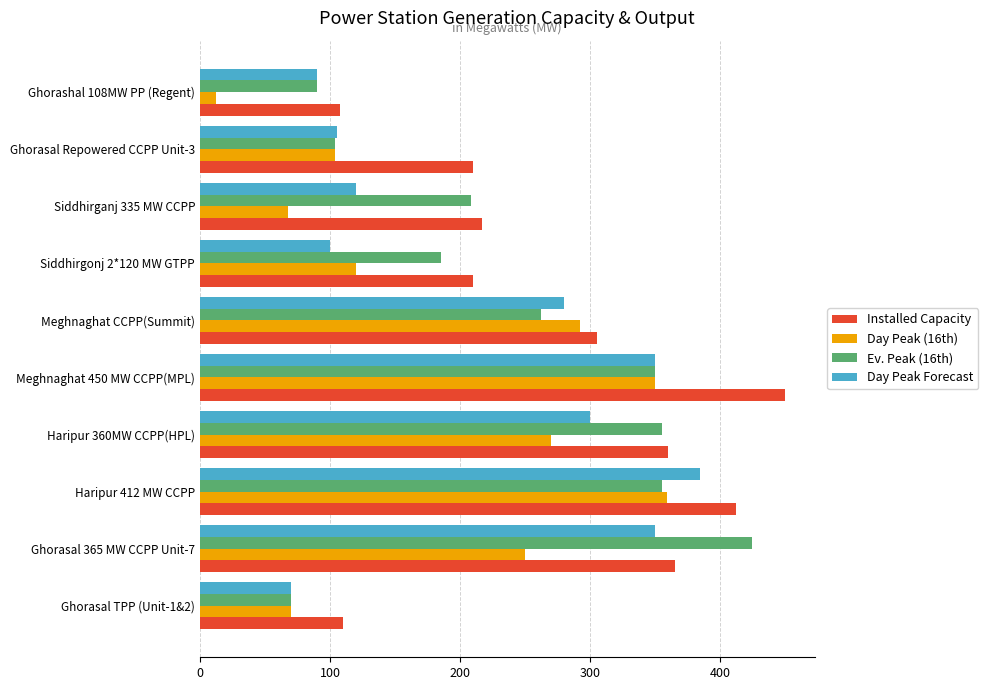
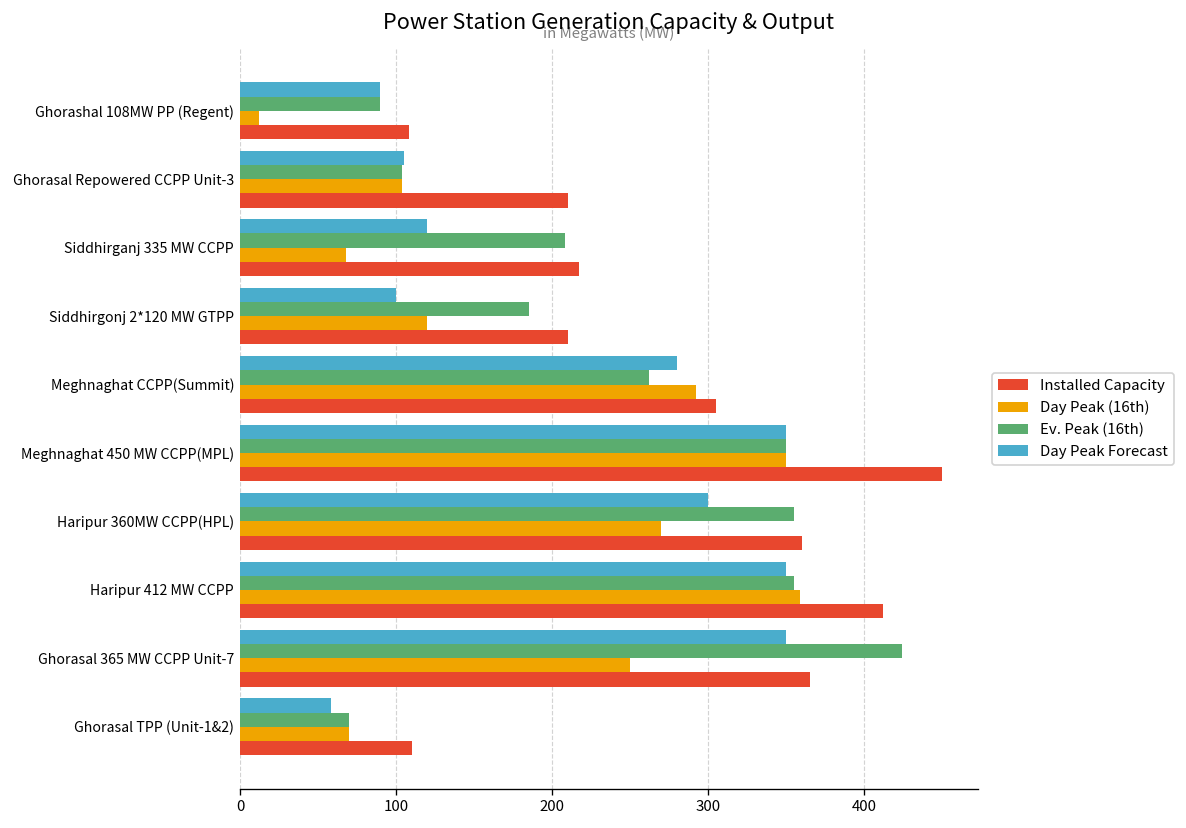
  {
    "Installed Capacity": {
      "Ghorashal 108MW PP (Regent)": 108,
      "Ghorasal Repowered CCPP Unit-3": 210,
      "Siddhirganj 335 MW CCPP": 217,
      "Siddhirgonj 2*120 MW GTPP": 210,
      "Meghnaghat CCPP(Summit)": 305,
      "Meghnaghat 450 MW CCPP(MPL)": 450,
      "Haripur 360MW CCPP(HPL)": 360,
      "Haripur 412 MW CCPP": 412,
      "Ghorasal 365 MW CCPP Unit-7": 365,
      "Ghorasal TPP (Unit-1&2)": 110
    },
    "Day Peak (16th)": {
      "Ghorashal 108MW PP (Regent)": 12,
      "Ghorasal Repowered CCPP Unit-3": 104,
      "Siddhirganj 335 MW CCPP": 68,
      "Siddhirgonj 2*120 MW GTPP": 120,
      "Meghnaghat CCPP(Summit)": 292,
      "Meghnaghat 450 MW CCPP(MPL)": 350,
      "Haripur 360MW CCPP(HPL)": 270,
      "Haripur 412 MW CCPP": 359,
      "Ghorasal 365 MW CCPP Unit-7": 250,
      "Ghorasal TPP (Unit-1&2)": 70
    },
    "Ev. Peak (16th)": {
      "Ghorashal 108MW PP (Regent)": 90,
      "Ghorasal Repowered CCPP Unit-3": 104,
      "Siddhirganj 335 MW CCPP": 208,
      "Siddhirgonj 2*120 MW GTPP": 185,
      "Meghnaghat CCPP(Summit)": 262,
      "Meghnaghat 450 MW CCPP(MPL)": 350,
      "Haripur 360MW CCPP(HPL)": 355,
      "Haripur 412 MW CCPP": 355,
      "Ghorasal 365 MW CCPP Unit-7": 424,
      "Ghorasal TPP (Unit-1&2)": 70
    },
    "Day Peak Forecast": {
      "Ghorashal 108MW PP (Regent)": 90,
      "Ghorasal Repowered CCPP Unit-3": 105,
      "Siddhirganj 335 MW CCPP": 120,
      "Siddhirgonj 2*120 MW GTPP": 100,
      "Meghnaghat CCPP(Summit)": 280,
      "Meghnaghat 450 MW CCPP(MPL)": 350,
      "Haripur 360MW CCPP(HPL)": 300,
-     "Haripur 412 MW CCPP": 384,
+     "Haripur 412 MW CCPP": 350,
      "Ghorasal 365 MW CCPP Unit-7": 350,
-     "Ghorasal TPP (Unit-1&2)": 70
+     "Ghorasal TPP (Unit-1&2)": 58
    }
  }
